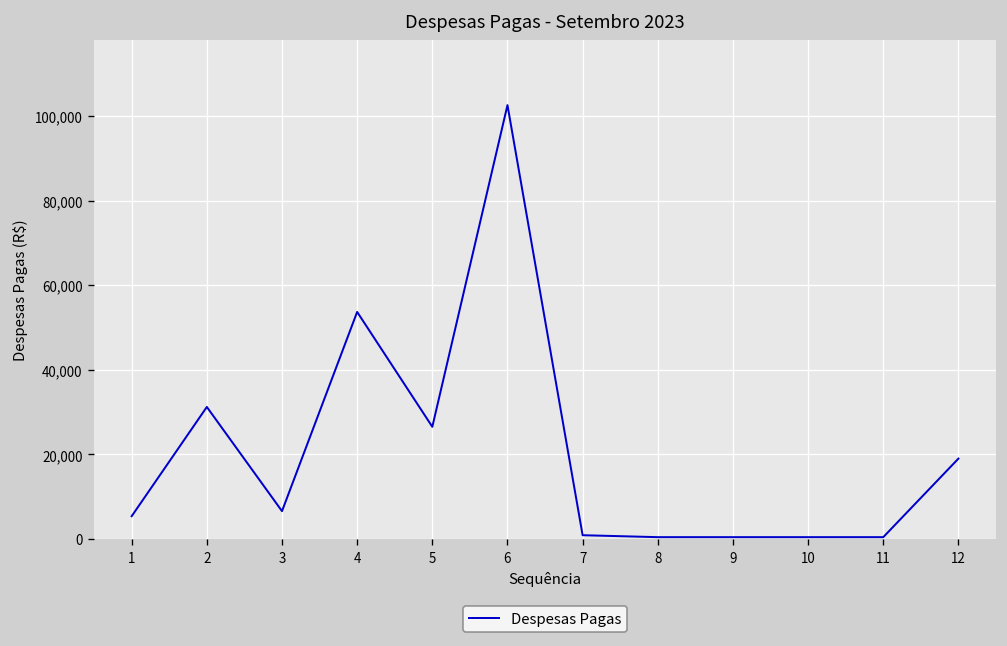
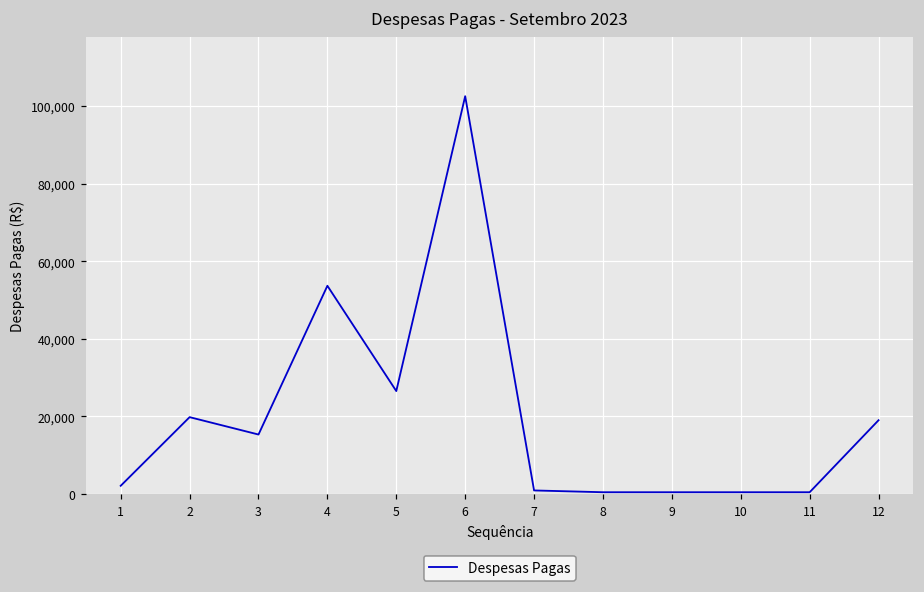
  {
-   "1": "5,000",
-   "2": "31,000",
-   "3": "7,000",
+   "1": "2,000",
+   "2": "20,000",
+   "3": "15,000",
    "4": "54,000",
    "5": "27,000",
    "6": "103,000",
    "7": "1,000",
    "8": "0",
    "9": "0",
    "10": "0",
    "11": "0",
    "12": "19,000"
  }
